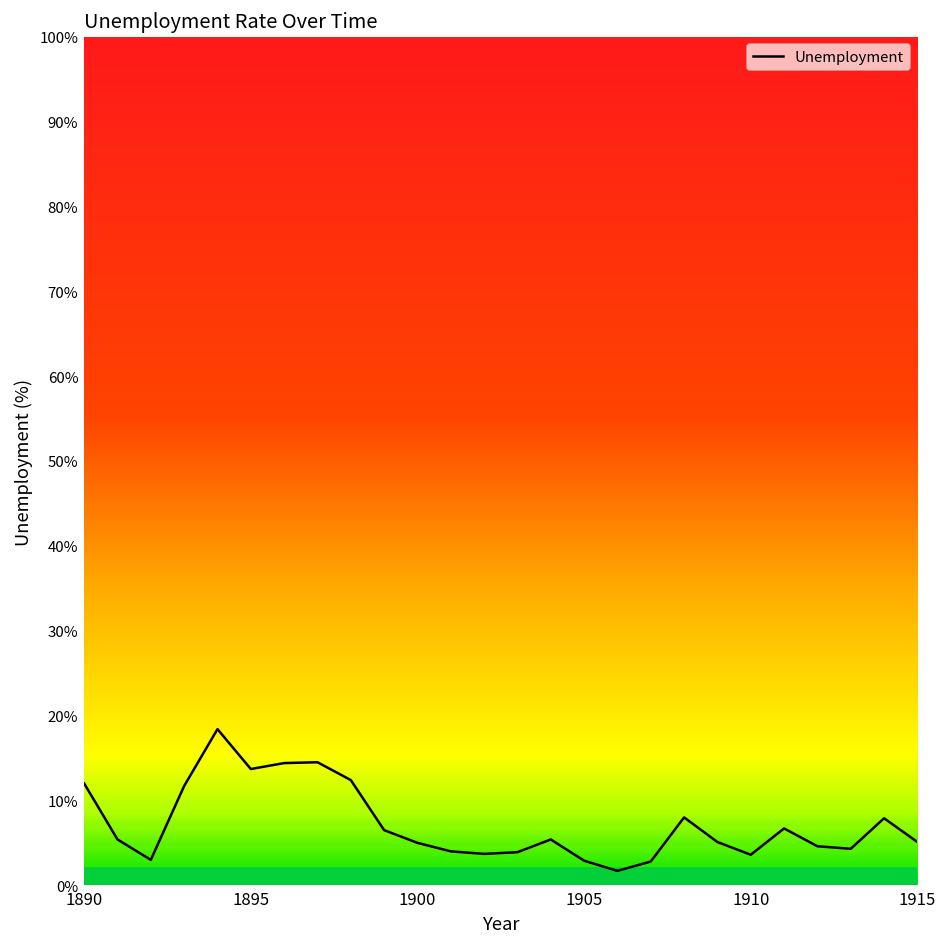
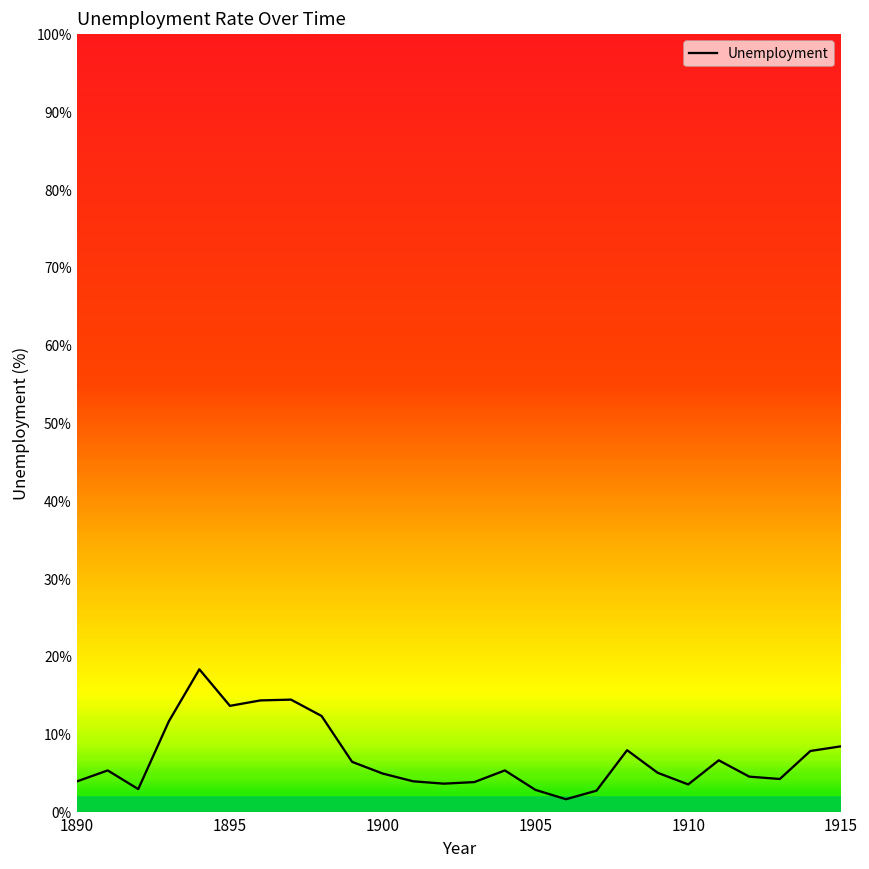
  {
-   "1890": "12%",
+   "1890": "4%",
    "1895": "14%",
    "1900": "5%",
    "1905": "3%",
    "1910": "4%",
-   "1915": "5%"
+   "1915": "9%"
  }
